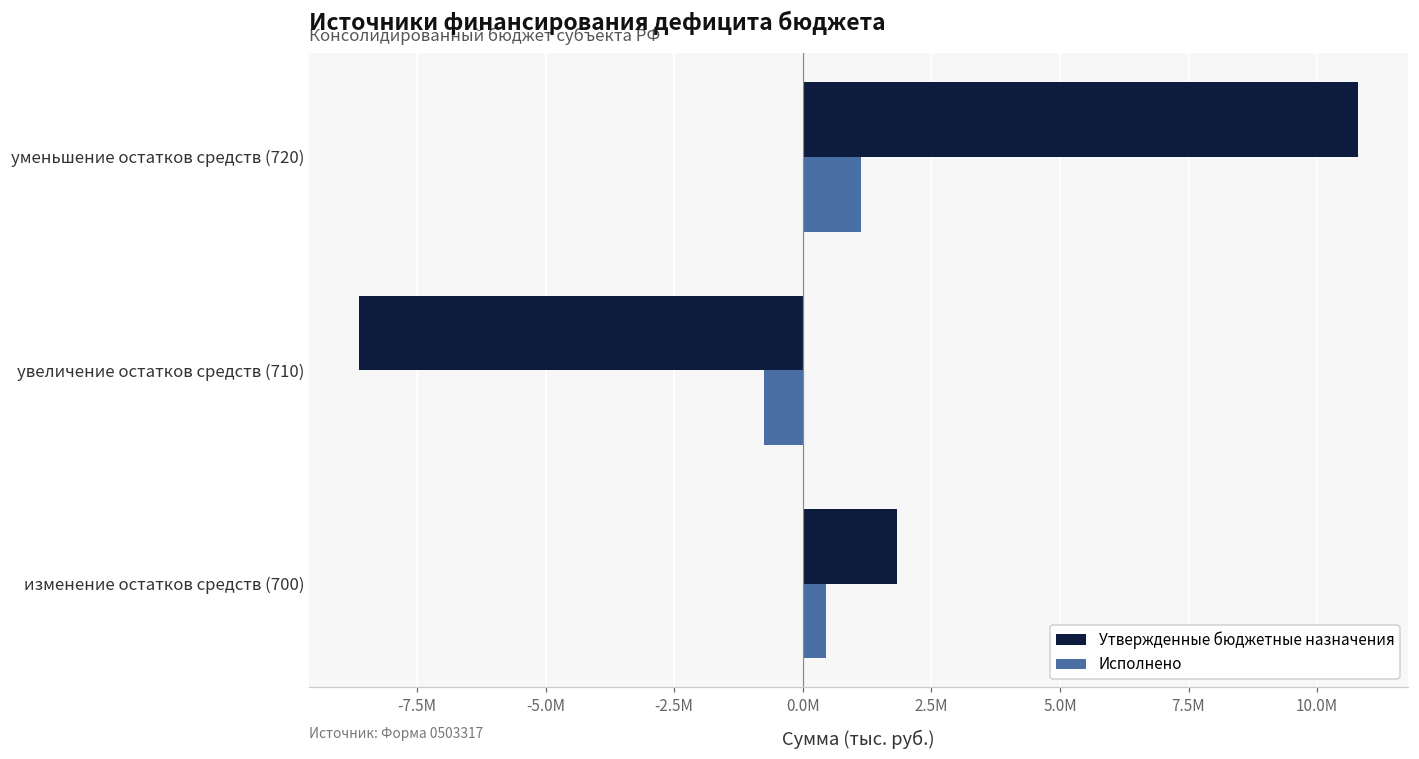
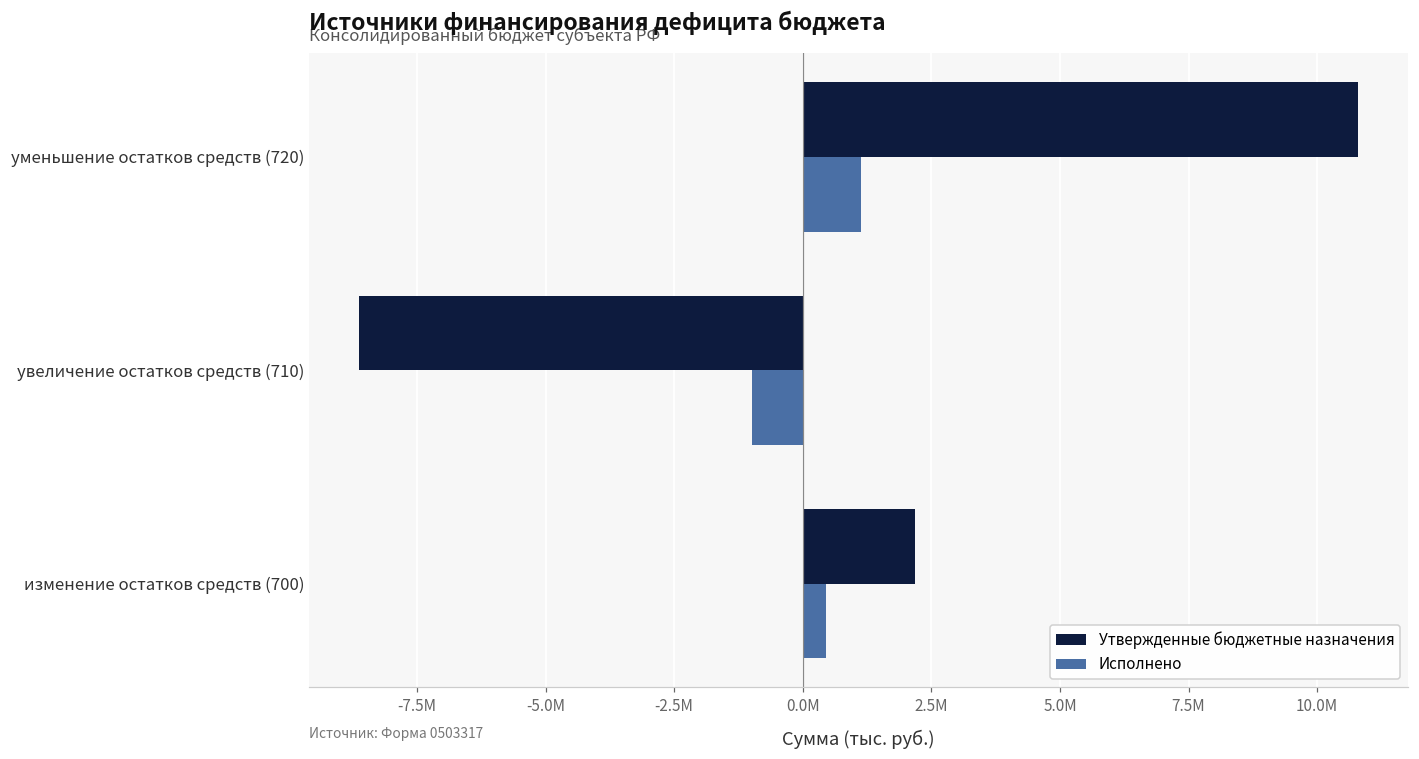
  {
    "Утвержденные бюджетные назначения": {
      "уменьшение остатков средств (720)": 10800000,
      "увеличение остатков средств (710)": -8600000,
-     "изменение остатков средств (700)": 1800000
+     "изменение остатков средств (700)": 2200000
    },
    "Исполнено": {
      "уменьшение остатков средств (720)": 1100000,
-     "увеличение остатков средств (710)": -800000,
+     "увеличение остатков средств (710)": -1000000,
      "изменение остатков средств (700)": 400000
    }
  }
